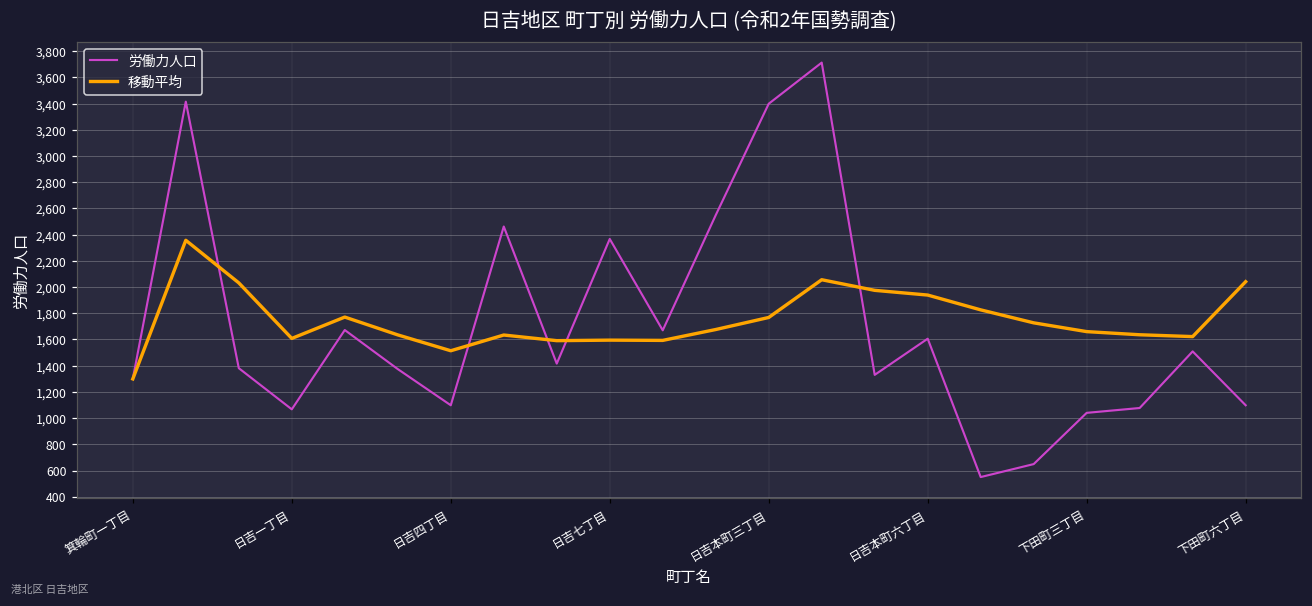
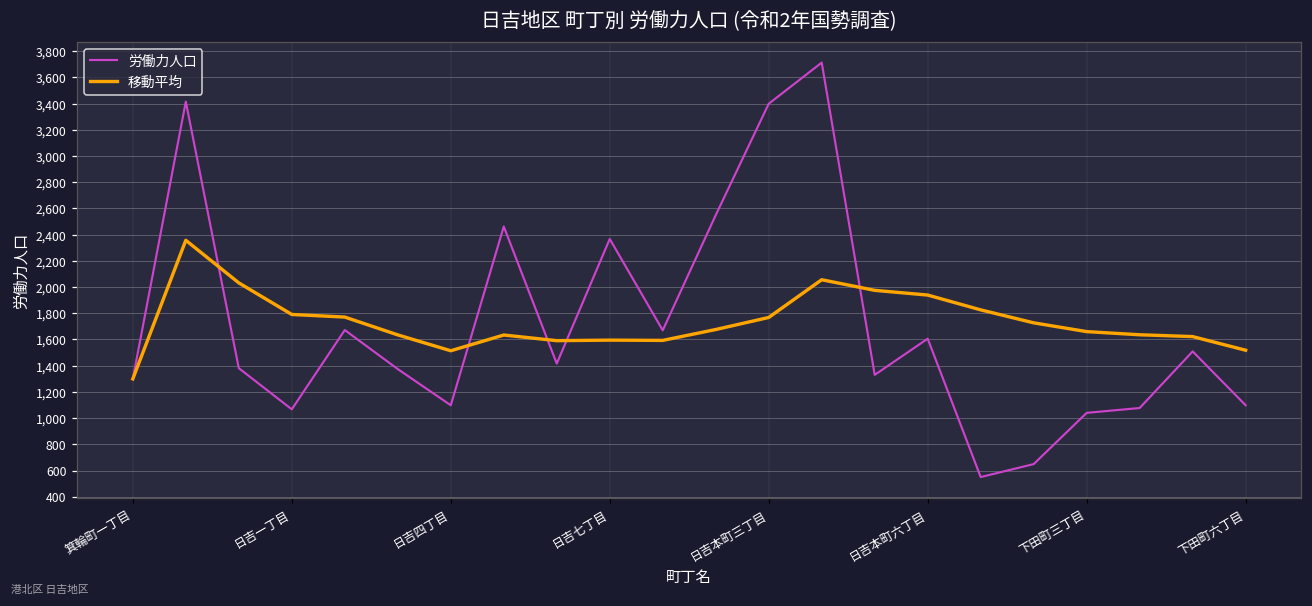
  {
    "労働力人口": {
      "日吉一丁目": "1,070",
      "日吉四丁目": "1,100",
      "日吉七丁目": "2,370",
      "日吉本町三丁目": "3,400",
      "日吉本町六丁目": "1,610",
      "下田町三丁目": "1,040",
      "下田町六丁目": "1,100"
    },
    "移動平均": {
-     "日吉一丁目": "1,610",
+     "日吉一丁目": "1,790",
      "日吉四丁目": "1,510",
      "日吉七丁目": "1,600",
      "日吉本町三丁目": "1,770",
      "日吉本町六丁目": "1,940",
      "下田町三丁目": "1,660",
-     "下田町六丁目": "2,040"
+     "下田町六丁目": "1,520"
    }
  }
